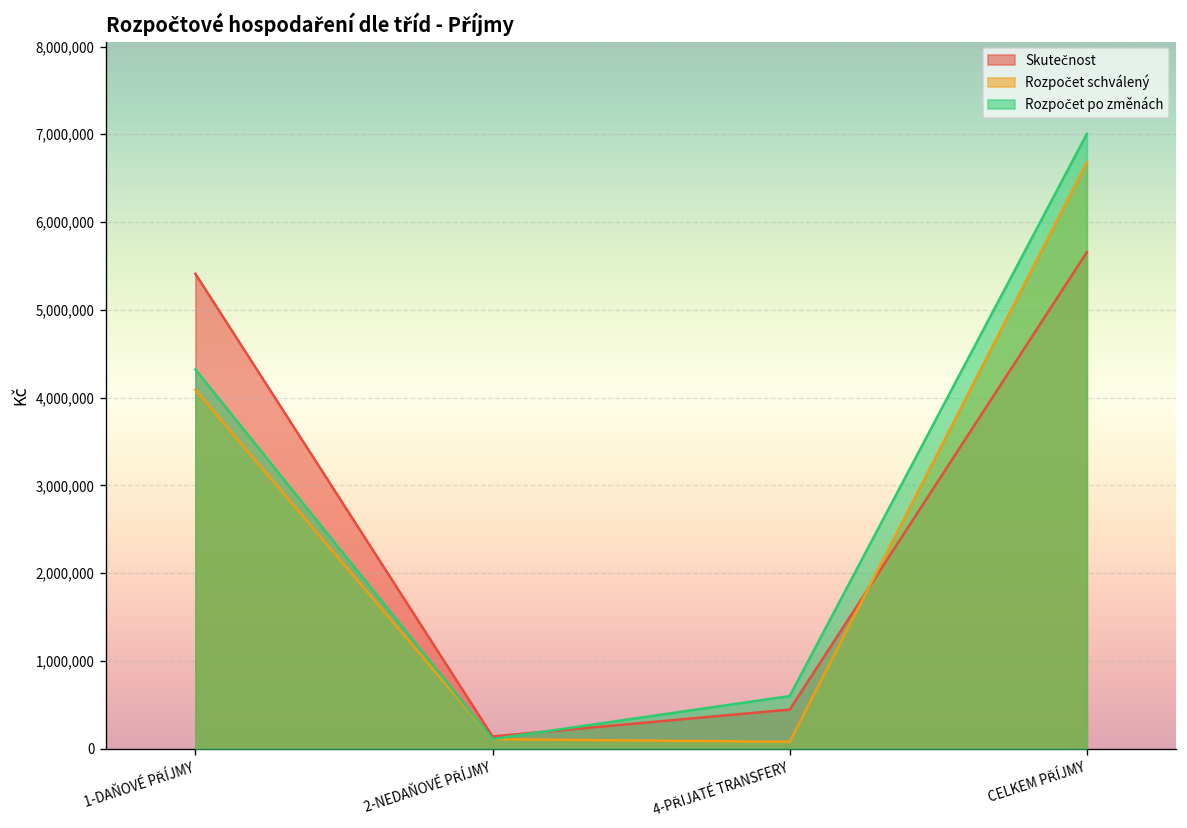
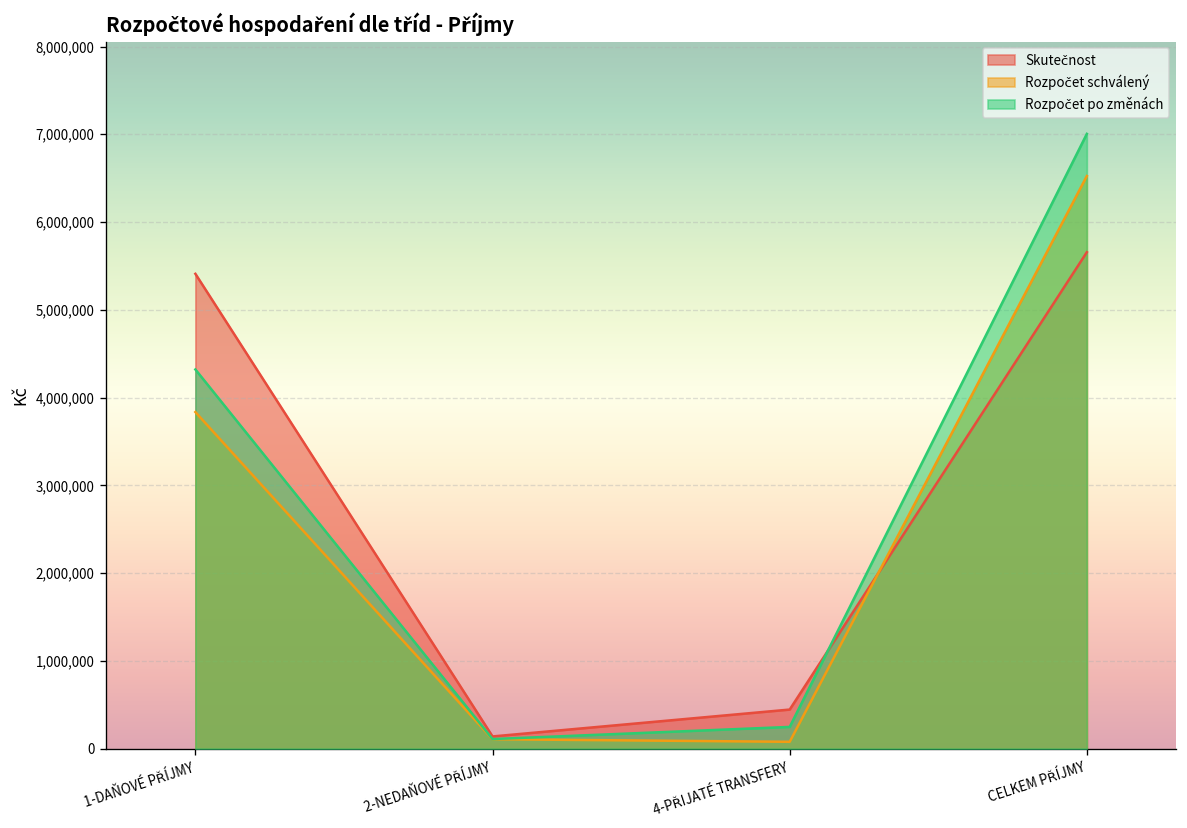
  {
    "Skutečnost": {
      "1-DAŇOVÉ PŘÍJMY": "5,400,000",
      "4-PŘIJATÉ TRANSFERY": "400,000",
      "CELKEM PŘÍJMY": "5,700,000"
    },
    "Rozpočet schválený": {
-     "1-DAŇOVÉ PŘÍJMY": "4,100,000",
+     "1-DAŇOVÉ PŘÍJMY": "3,800,000",
      "4-PŘIJATÉ TRANSFERY": "100,000",
-     "CELKEM PŘÍJMY": "6,700,000"
+     "CELKEM PŘÍJMY": "6,500,000"
    },
    "Rozpočet po změnách": {
      "1-DAŇOVÉ PŘÍJMY": "4,300,000",
-     "4-PŘIJATÉ TRANSFERY": "600,000",
+     "4-PŘIJATÉ TRANSFERY": "200,000",
      "CELKEM PŘÍJMY": "7,000,000"
    }
  }
